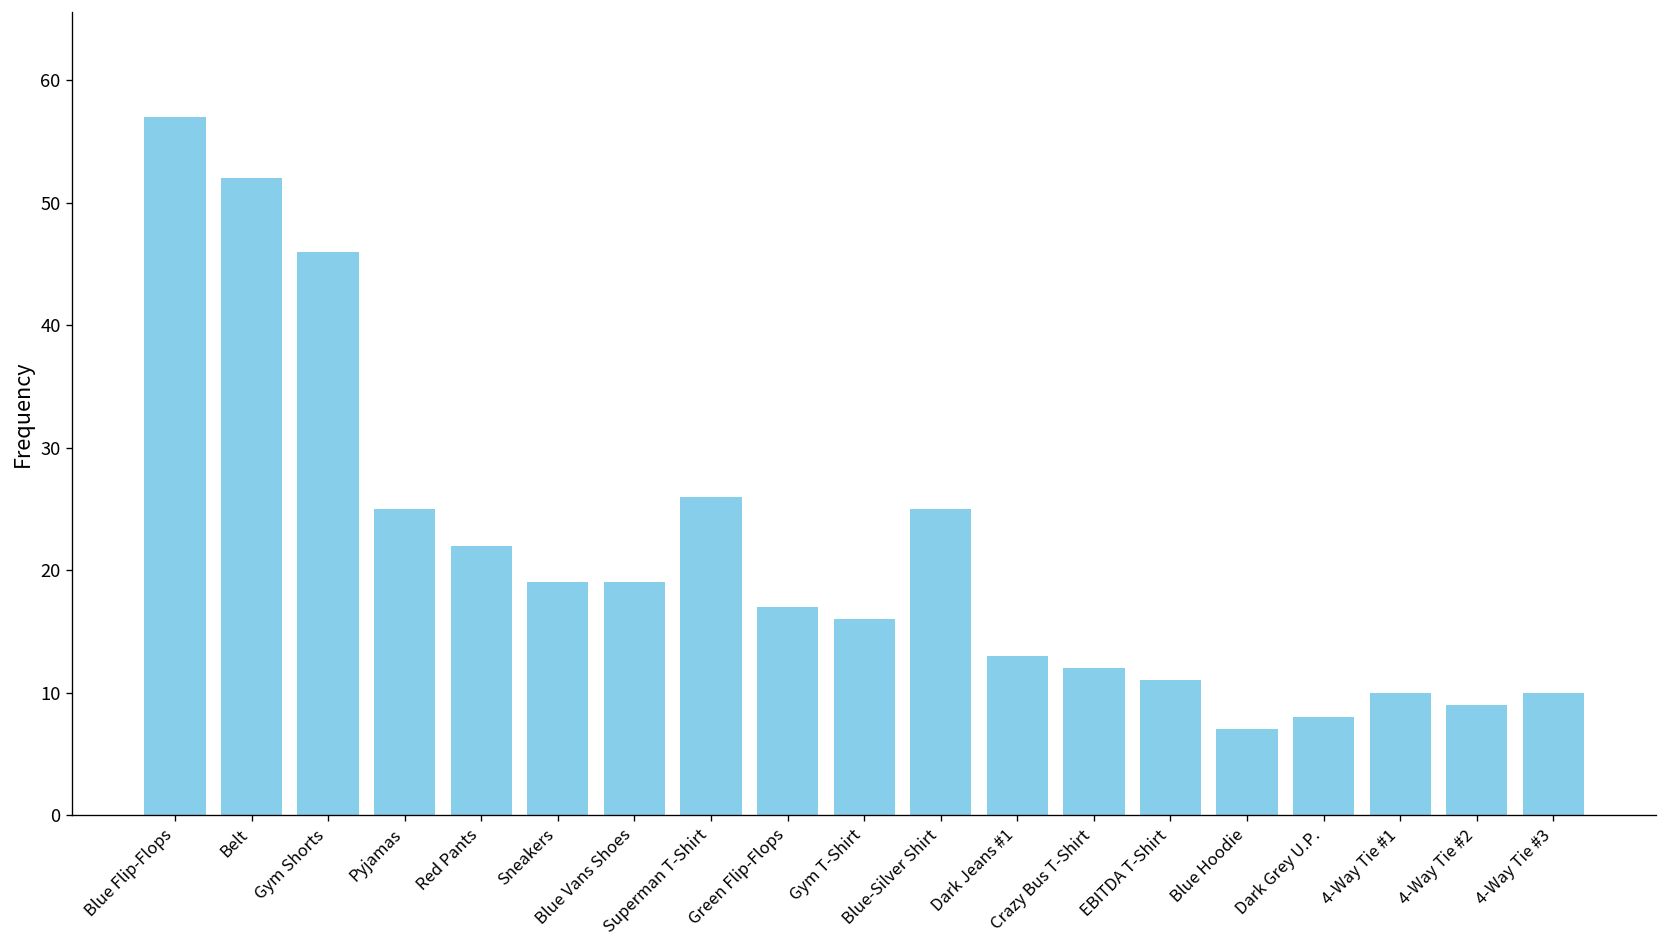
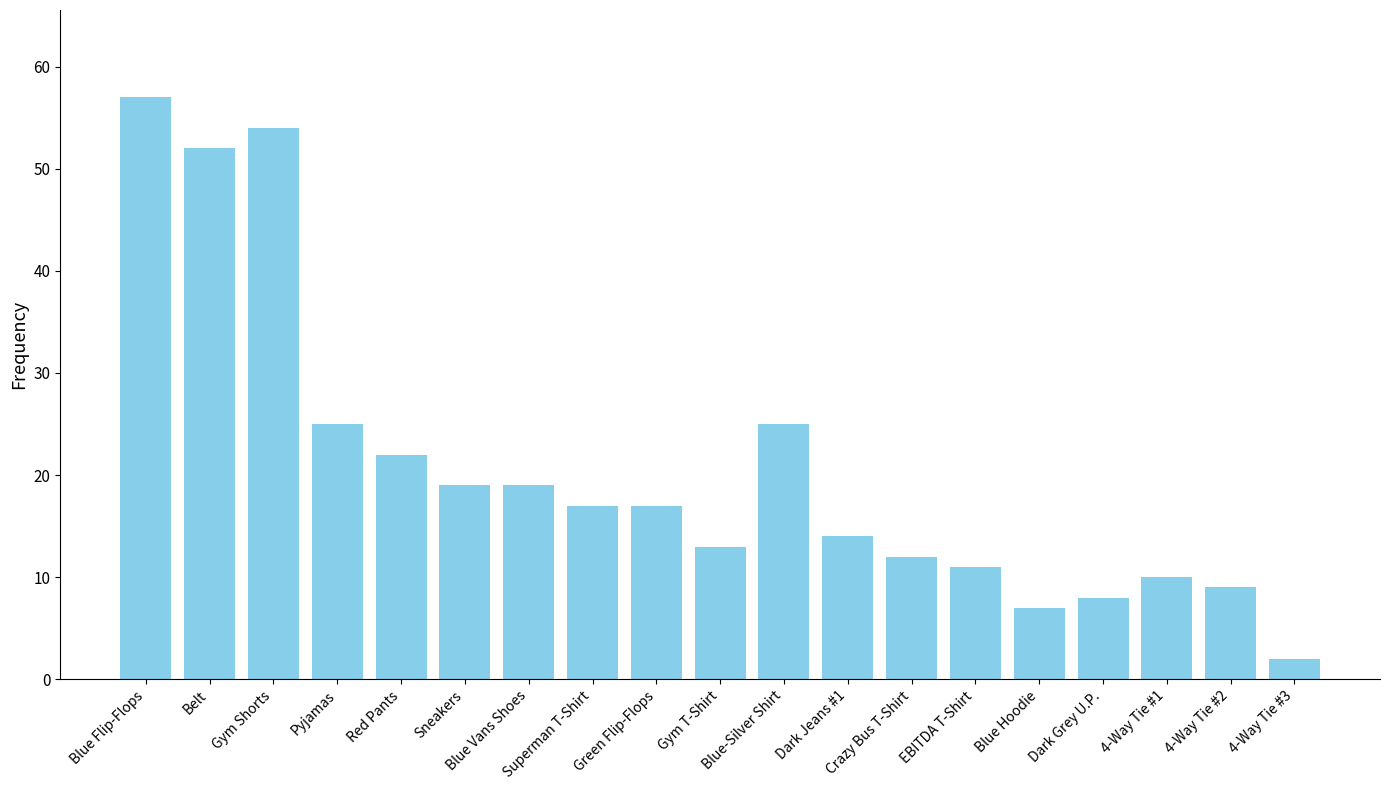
  {
    "Blue Flip-Flops": 57,
    "Belt": 52,
-   "Gym Shorts": 46,
+   "Gym Shorts": 54,
    "Pyjamas": 25,
    "Red Pants": 22,
    "Sneakers": 19,
    "Blue Vans Shoes": 19,
-   "Superman T-Shirt": 26,
+   "Superman T-Shirt": 17,
    "Green Flip-Flops": 17,
-   "Gym T-Shirt": 16,
+   "Gym T-Shirt": 13,
    "Blue-Silver Shirt": 25,
-   "Dark Jeans #1": 13,
+   "Dark Jeans #1": 14,
    "Crazy Bus T-Shirt": 12,
    "EBITDA T-Shirt": 11,
    "Blue Hoodie": 7,
    "Dark Grey U.P.": 8,
    "4-Way Tie #1": 10,
    "4-Way Tie #2": 9,
-   "4-Way Tie #3": 10
+   "4-Way Tie #3": 2
  }
